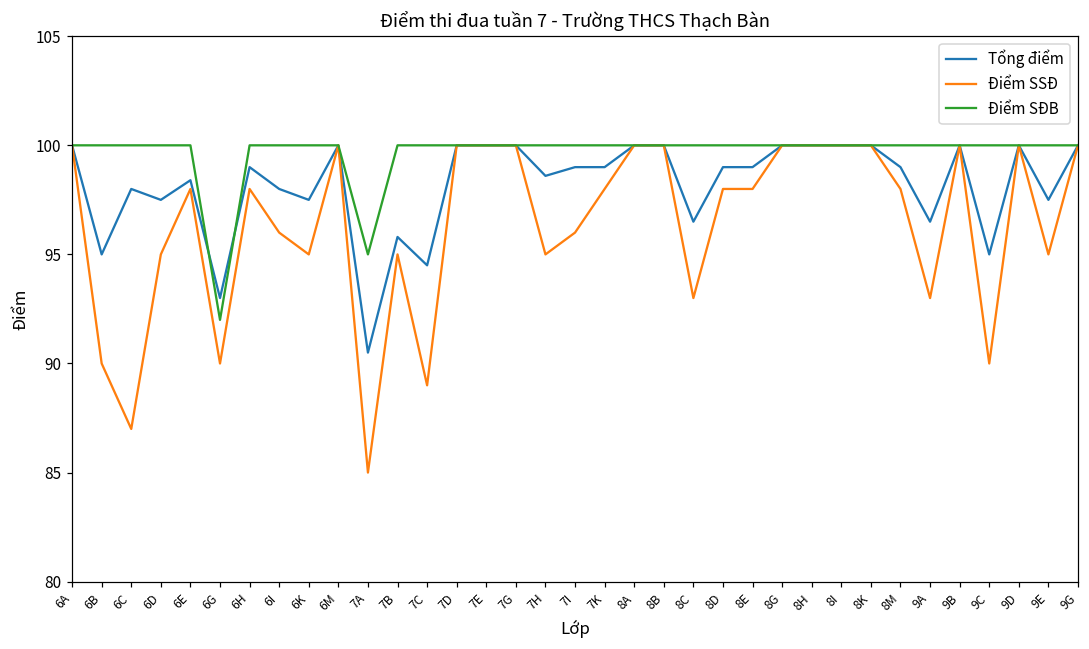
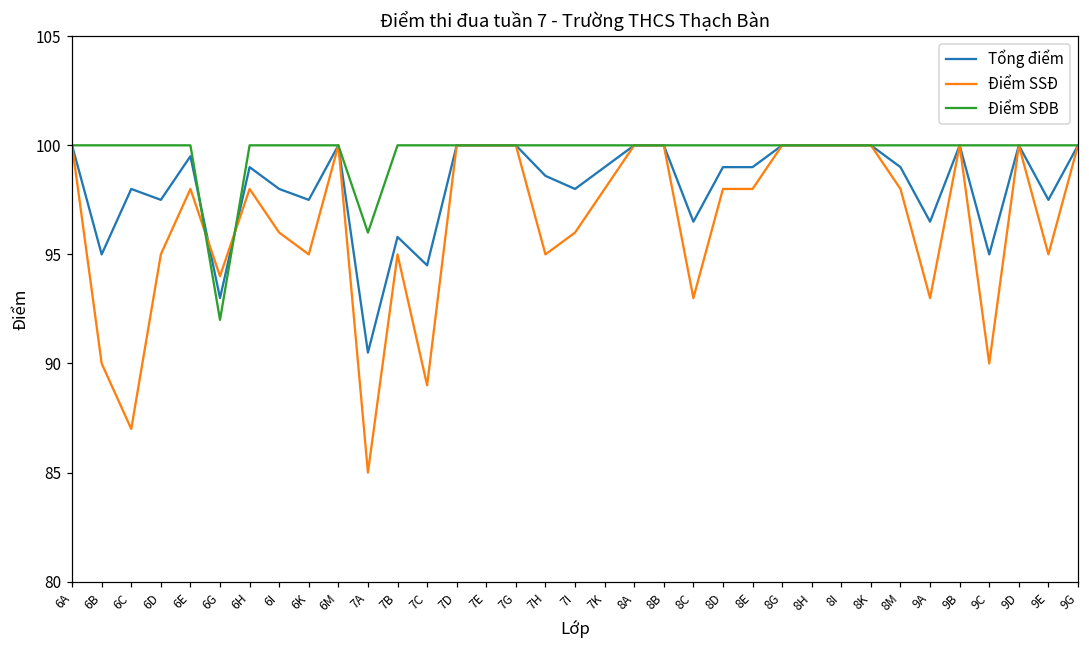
  {
    "Tổng điểm": {
      "6B": 95.0,
      "6C": 98.0,
      "6D": 97.5,
-     "6E": 98.4,
+     "6E": 99.5,
      "6G": 93.0,
      "6H": 99.0,
      "6I": 98.0,
      "6K": 97.5,
      "7A": 90.5,
      "7B": 95.8,
      "7C": 94.5,
      "7H": 98.6,
-     "7I": 99,
+     "7I": 98,
      "7K": 99.0,
      "8C": 96.5,
      "8D": 99.0,
      "8E": 99.0,
      "8M": 99.0,
      "9A": 96.5,
      "9C": 95.0,
      "9E": 97.5
    },
    "Điểm SSĐ": {
      "6B": 90,
      "6C": 87,
      "6D": 95,
      "6E": 98,
-     "6G": 90,
+     "6G": 94,
      "6H": 98,
      "6I": 96,
      "6K": 95,
      "7A": 85,
      "7B": 95,
      "7C": 89,
      "7H": 95,
      "7I": 96,
      "7K": 98,
      "8C": 93,
      "8D": 98,
      "8E": 98,
      "8M": 98,
      "9A": 93,
      "9C": 90,
      "9E": 95
    },
    "Điểm SĐB": {
      "6B": 100,
      "6C": 100,
      "6D": 100,
      "6E": 100,
      "6G": 92,
      "6H": 100,
      "6I": 100,
      "6K": 100,
-     "7A": 95,
+     "7A": 96,
      "7B": 100,
      "7C": 100,
      "7H": 100,
      "7I": 100,
      "7K": 100,
      "8C": 100,
      "8D": 100,
      "8E": 100,
      "8M": 100,
      "9A": 100,
      "9C": 100,
      "9E": 100
    }
  }
